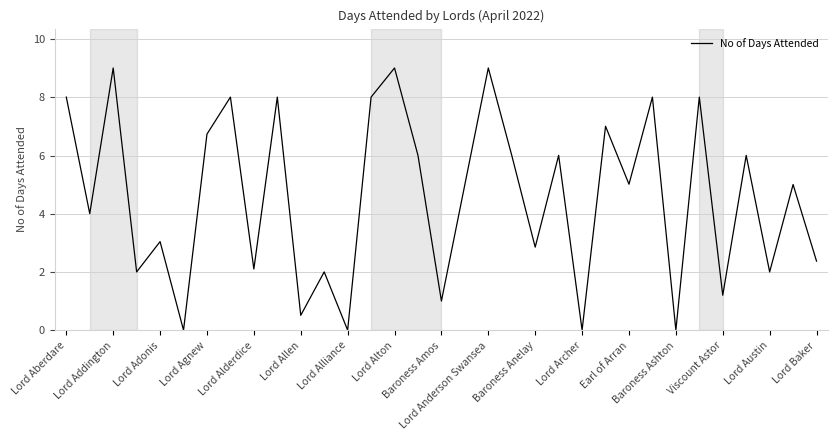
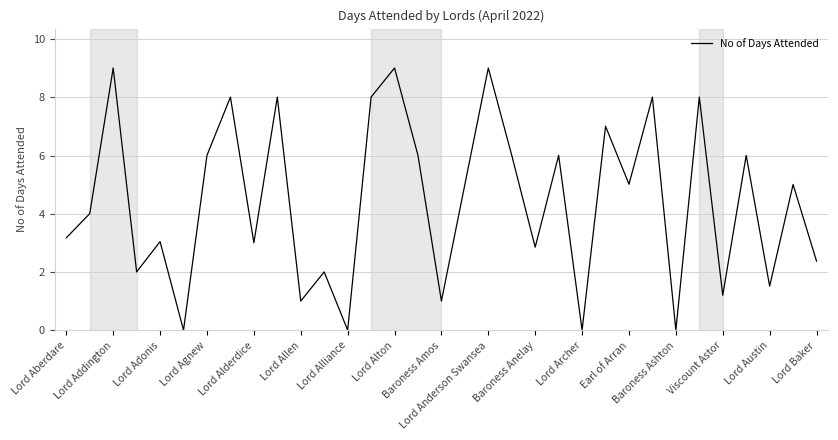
  {
-   "Lord Aberdare": 8.0,
+   "Lord Aberdare": 3.2,
    "Lord Addington": 9.0,
    "Lord Adonis": 3.1,
-   "Lord Agnew": 6.7,
-   "Lord Alderdice": 2.1,
-   "Lord Allen": 0.5,
+   "Lord Agnew": 6.0,
+   "Lord Alderdice": 3.0,
+   "Lord Allen": 1.0,
    "Lord Alliance": 0.0,
    "Lord Alton": 9.0,
    "Baroness Amos": 1.0,
    "Lord Anderson Swansea": 9.0,
    "Baroness Anelay": 2.9,
    "Lord Archer": 0.0,
    "Earl of Arran": 5.0,
    "Baroness Ashton": 0.0,
    "Viscount Astor": 1.2,
-   "Lord Austin": 2.0,
+   "Lord Austin": 1.5,
    "Lord Baker": 2.4
  }
